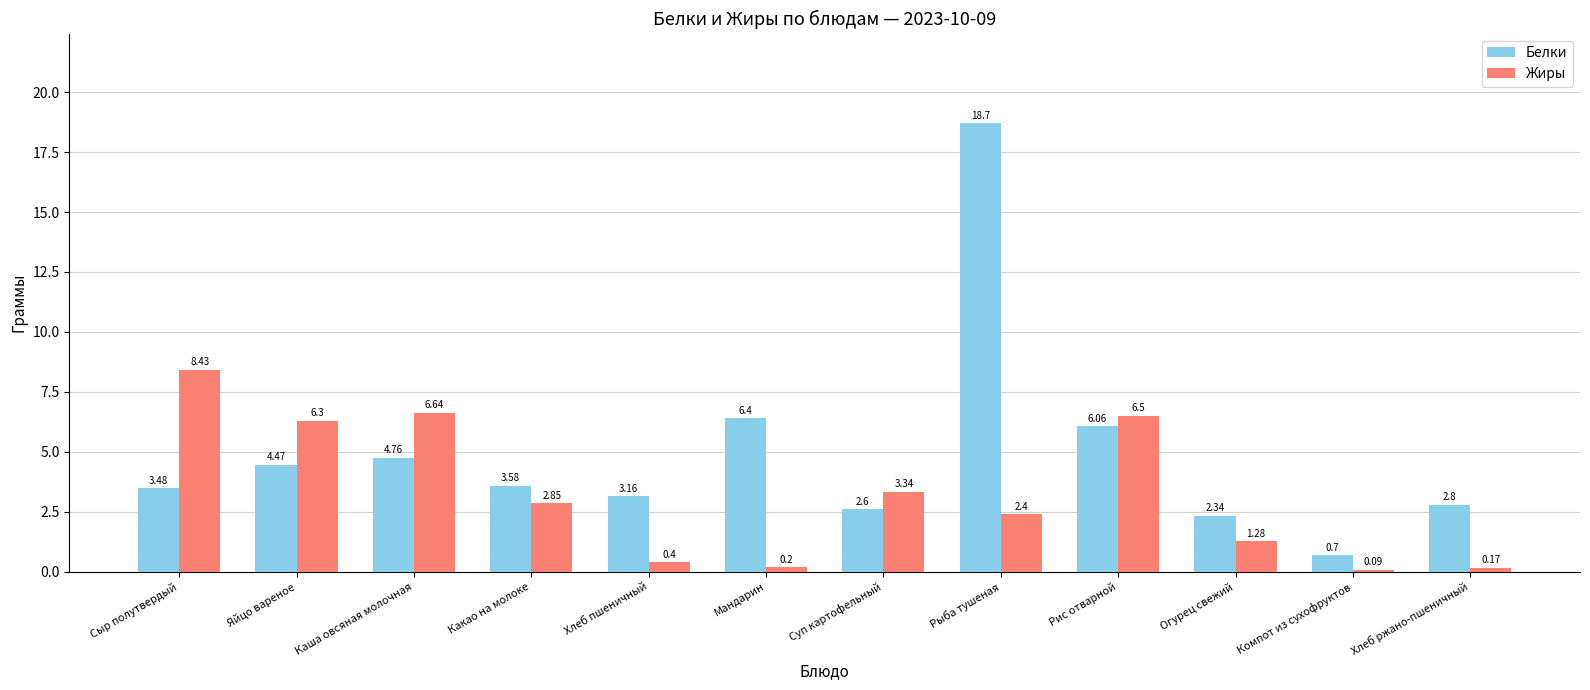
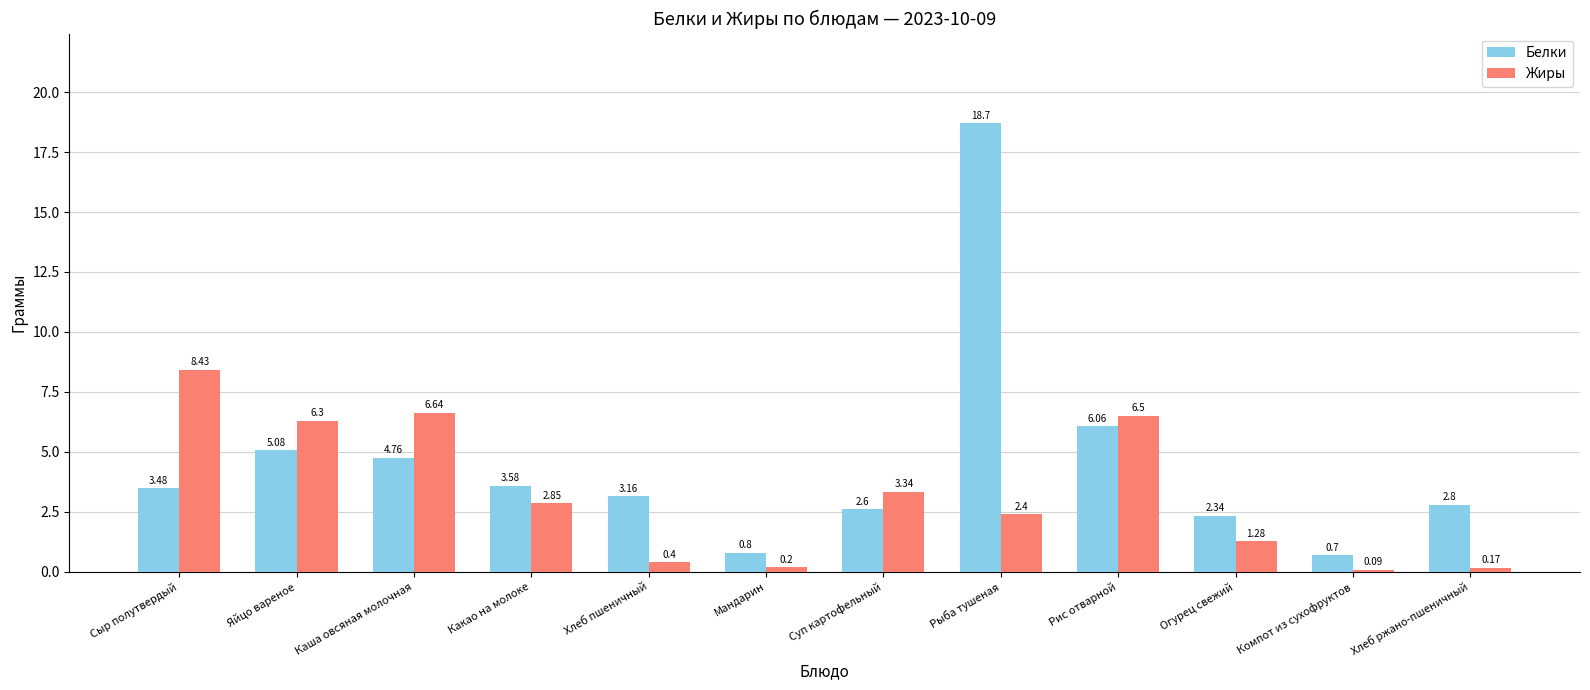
  {
    "Белки": {
      "Сыр полутвердый": 3.48,
-     "Яйцо вареное": 4.47,
+     "Яйцо вареное": 5.08,
      "Каша овсяная молочная": 4.76,
      "Какао на молоке": 3.58,
      "Хлеб пшеничный": 3.16,
-     "Мандарин": 6.4,
+     "Мандарин": 0.8,
      "Суп картофельный": 2.6,
      "Рыба тушеная": 18.7,
      "Рис отварной": 6.06,
      "Огурец свежий": 2.34,
      "Компот из сухофруктов": 0.7,
      "Хлеб ржано-пшеничный": 2.8
    },
    "Жиры": {
      "Сыр полутвердый": 8.43,
      "Яйцо вареное": 6.3,
      "Каша овсяная молочная": 6.64,
      "Какао на молоке": 2.85,
      "Хлеб пшеничный": 0.4,
      "Мандарин": 0.2,
      "Суп картофельный": 3.34,
      "Рыба тушеная": 2.4,
      "Рис отварной": 6.5,
      "Огурец свежий": 1.28,
      "Компот из сухофруктов": 0.09,
      "Хлеб ржано-пшеничный": 0.17
    }
  }
